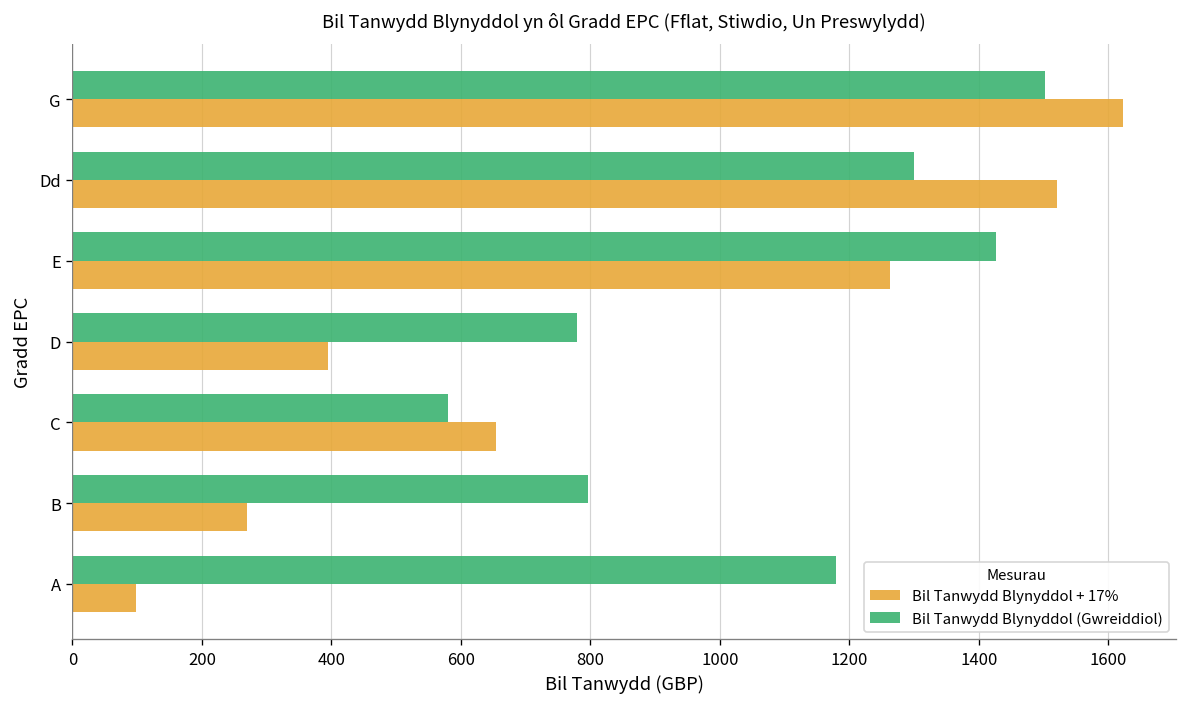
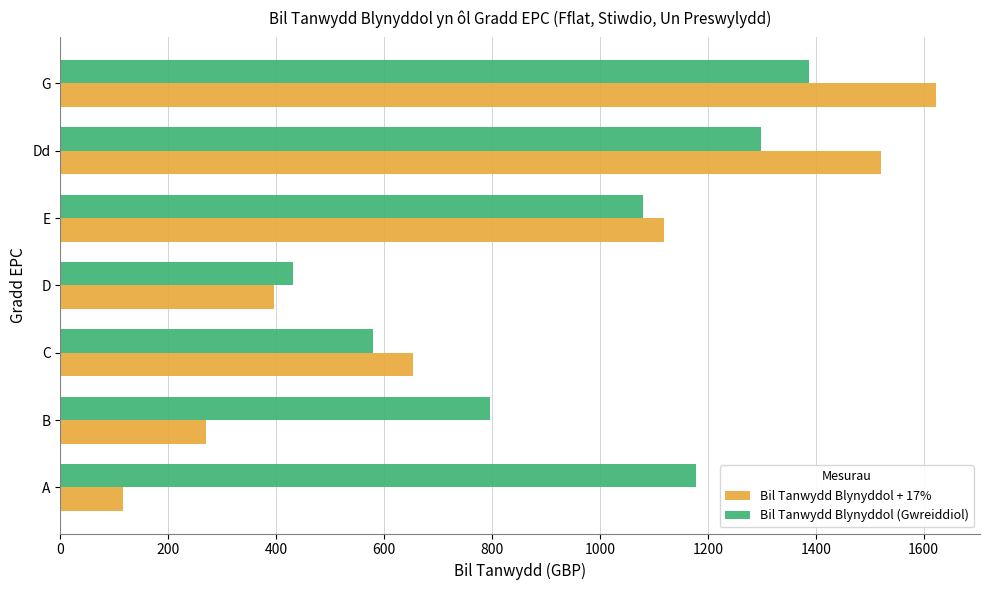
  {
    "Bil Tanwydd Blynyddol + 17%": {
      "G": 1620,
      "Dd": 1520,
-     "E": 1260,
+     "E": 1120,
      "D": 390,
      "C": 650,
      "B": 270,
-     "A": 100
+     "A": 120
    },
    "Bil Tanwydd Blynyddol (Gwreiddiol)": {
-     "G": 1500,
+     "G": 1390,
      "Dd": 1300,
-     "E": 1430,
-     "D": 780,
+     "E": 1080,
+     "D": 430,
      "C": 580,
      "B": 800,
      "A": 1180
    }
  }
